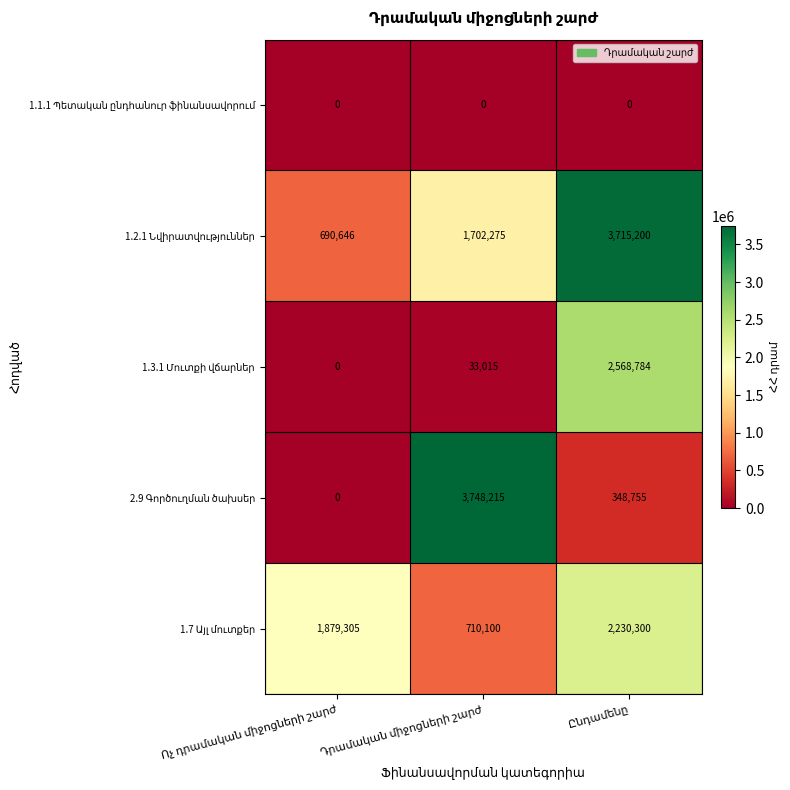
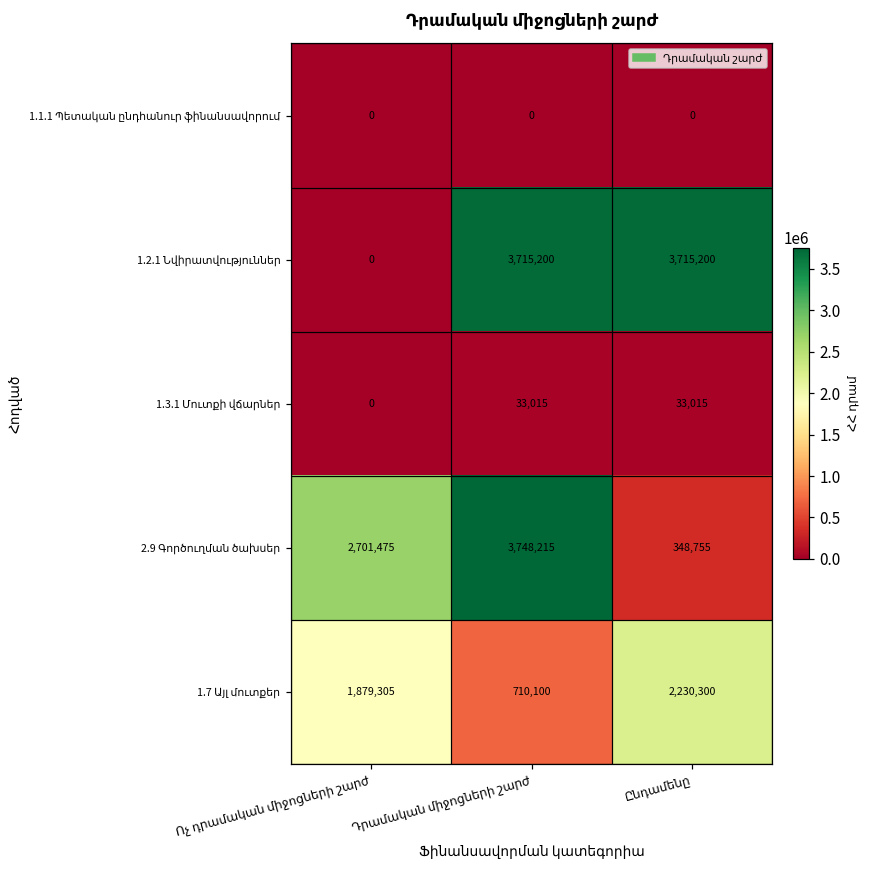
  {
    "1.1.1 Պետական ընդհանուր ֆինանսավորում": {
      "Ոչ դրամական միջոցների շարժ": "0",
      "Դրամական միջոցների շարժ": "0",
      "Ընդամենը": "0"
    },
    "1.2.1 Նվիրատվություններ": {
-     "Ոչ դրամական միջոցների շարժ": "690,646",
-     "Դրամական միջոցների շարժ": "1,702,275",
+     "Ոչ դրամական միջոցների շարժ": "0",
+     "Դրամական միջոցների շարժ": "3,715,200",
      "Ընդամենը": "3,715,200"
    },
    "1.3.1 Մուտքի վճարներ": {
      "Ոչ դրամական միջոցների շարժ": "0",
      "Դրամական միջոցների շարժ": "33,015",
-     "Ընդամենը": "2,568,784"
+     "Ընդամենը": "33,015"
    },
    "2.9 Գործուղման ծախսեր": {
-     "Ոչ դրամական միջոցների շարժ": "0",
+     "Ոչ դրամական միջոցների շարժ": "2,701,475",
      "Դրամական միջոցների շարժ": "3,748,215",
      "Ընդամենը": "348,755"
    },
    "1.7 Այլ մուտքեր": {
      "Ոչ դրամական միջոցների շարժ": "1,879,305",
      "Դրամական միջոցների շարժ": "710,100",
      "Ընդամենը": "2,230,300"
    }
  }
